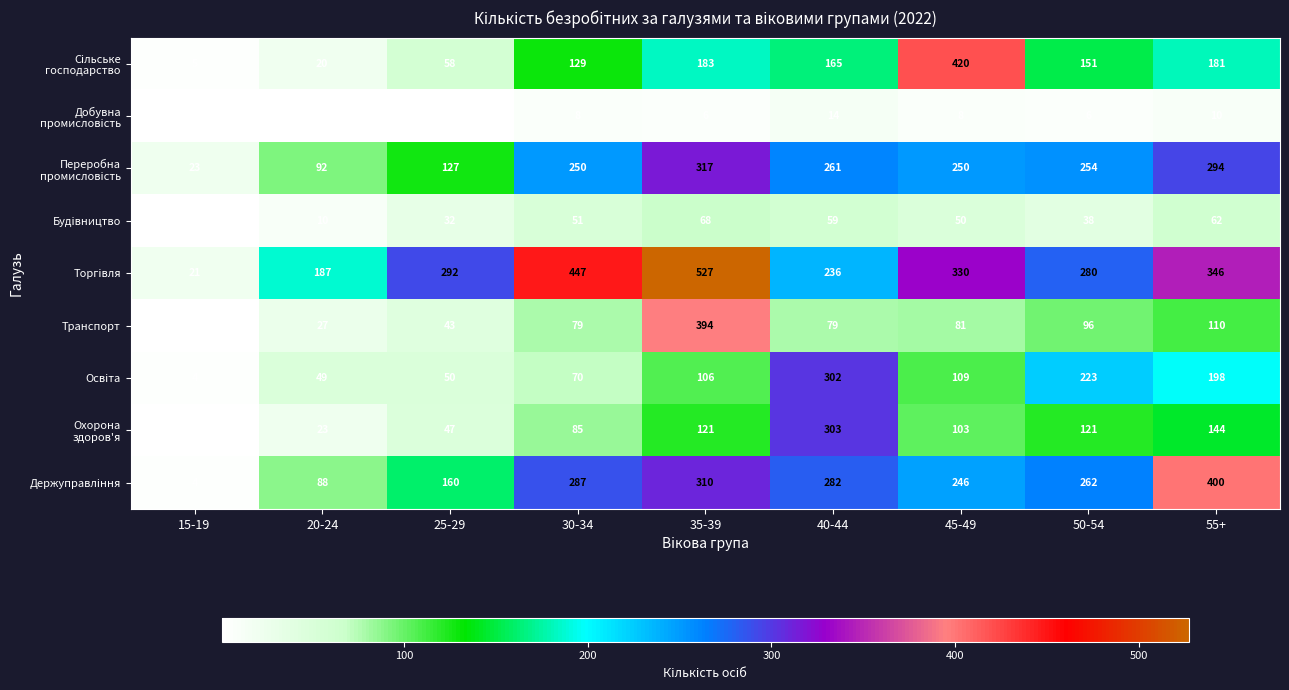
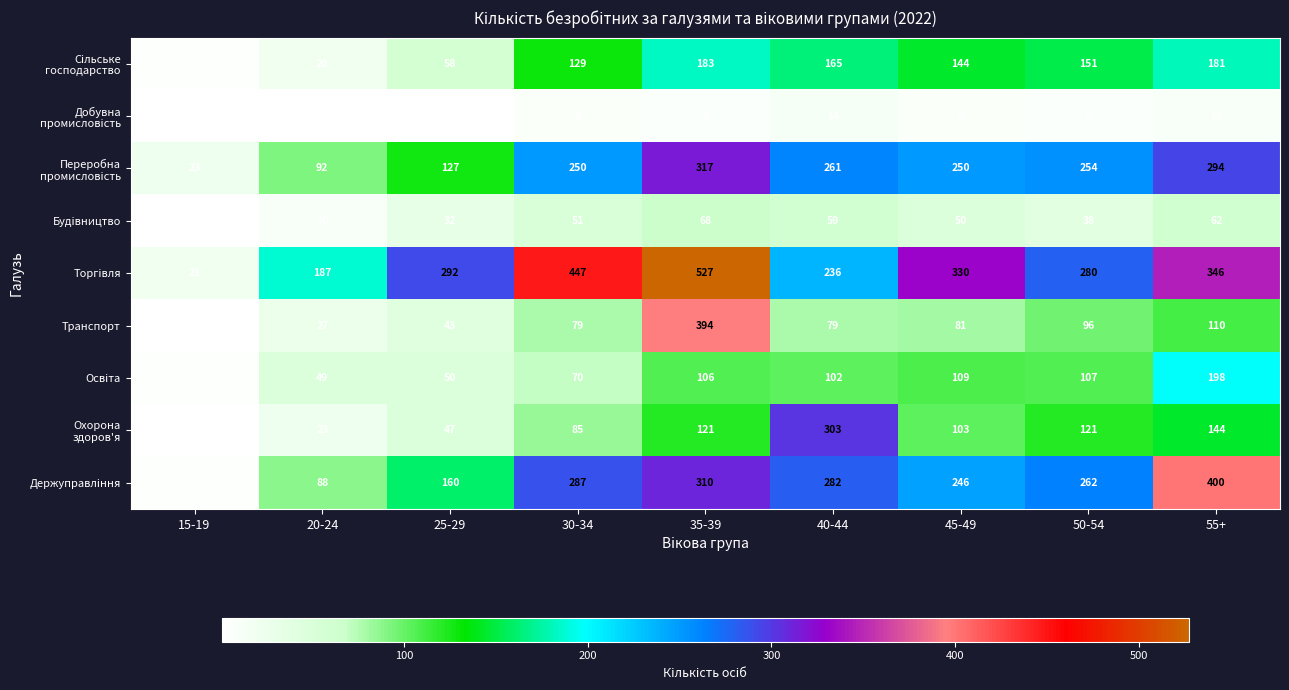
  {
    "Сільське господарство": {
      "30-34": 129,
      "35-39": 183,
      "40-44": 165,
-     "45-49": 420,
+     "45-49": 144,
      "50-54": 151,
      "55+": 181
    },
    "Переробна промисловість": {
      "20-24": 92,
      "25-29": 127,
      "30-34": 250,
      "35-39": 317,
      "40-44": 261,
      "45-49": 250,
      "50-54": 254,
      "55+": 294
    },
    "Будівництво": {
      "35-39": 68
    },
    "Торгівля": {
      "20-24": 187,
      "25-29": 292,
      "30-34": 447,
      "35-39": 527,
      "40-44": 236,
      "45-49": 330,
      "50-54": 280,
      "55+": 346
    },
    "Транспорт": {
      "30-34": 79,
      "35-39": 394,
      "40-44": 79,
      "45-49": 81,
      "50-54": 96,
      "55+": 110
    },
    "Освіта": {
      "30-34": 70,
      "35-39": 106,
-     "40-44": 302,
+     "40-44": 102,
      "45-49": 109,
-     "50-54": 223,
+     "50-54": 107,
      "55+": 198
    },
    "Охорона здоров'я": {
      "30-34": 85,
      "35-39": 121,
      "40-44": 303,
      "45-49": 103,
      "50-54": 121,
      "55+": 144
    },
    "Держуправління": {
      "20-24": 88,
      "25-29": 160,
      "30-34": 287,
      "35-39": 310,
      "40-44": 282,
      "45-49": 246,
      "50-54": 262,
      "55+": 400
    }
  }
